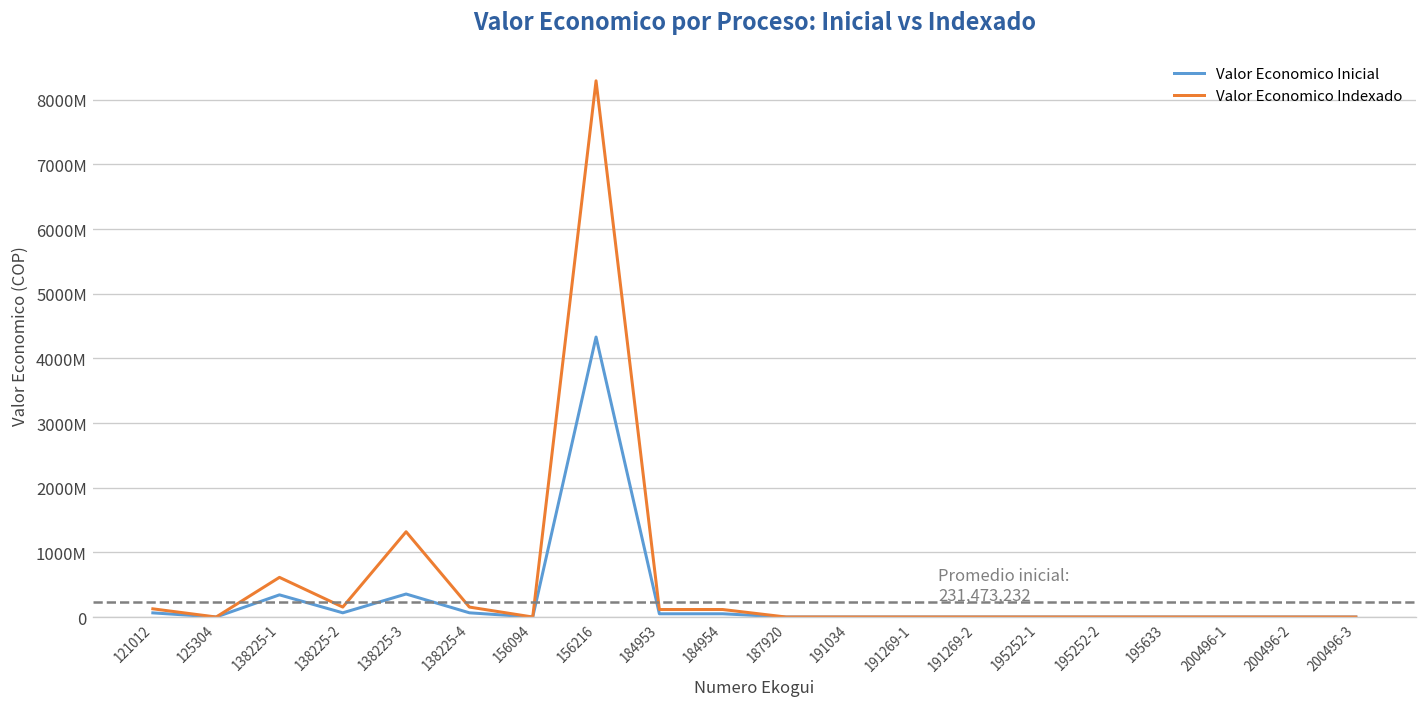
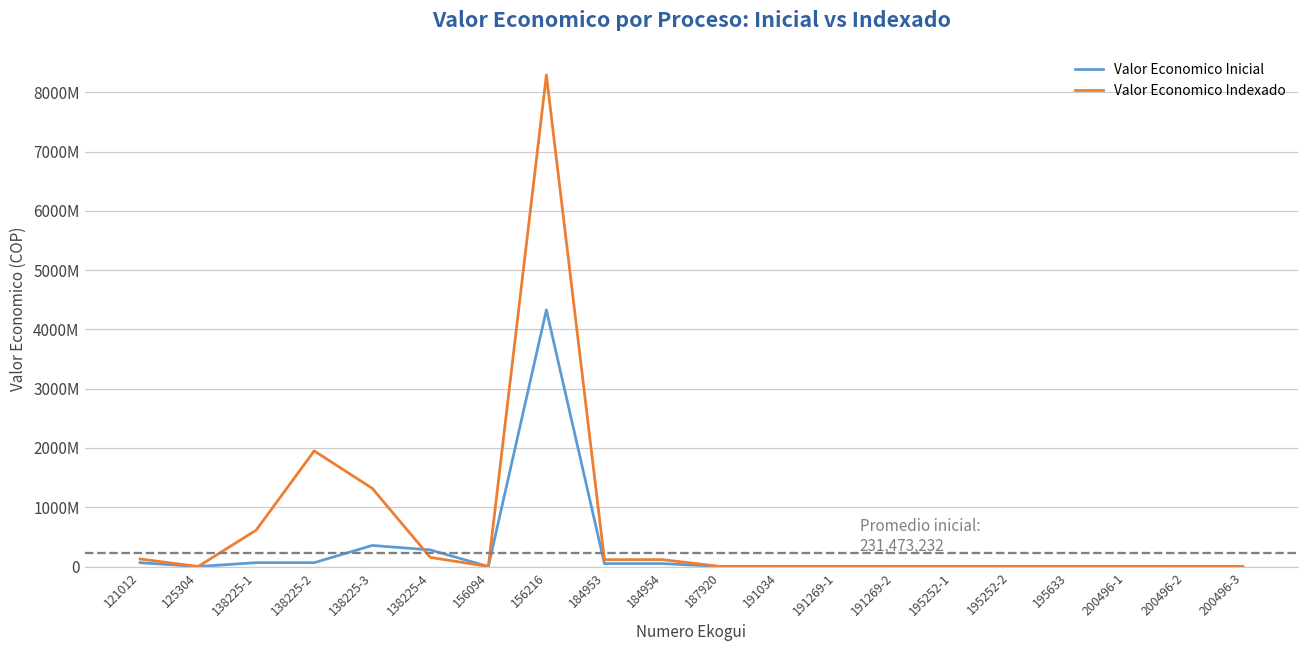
  {
    "Valor Economico Inicial": {
      "121012": 100000000,
-     "138225-1": 300000000,
+     "138225-1": 100000000,
      "138225-2": 100000000,
      "138225-3": 400000000,
-     "138225-4": 100000000,
+     "138225-4": 300000000,
      "156216": 4300000000,
      "184953": 100000000,
      "184954": 100000000
    },
    "Valor Economico Indexado": {
      "121012": 100000000,
      "138225-1": 600000000,
-     "138225-2": 200000000,
+     "138225-2": 2000000000,
      "138225-3": 1300000000,
      "138225-4": 200000000,
      "156216": 8300000000,
      "184953": 100000000,
      "184954": 100000000
    }
  }
